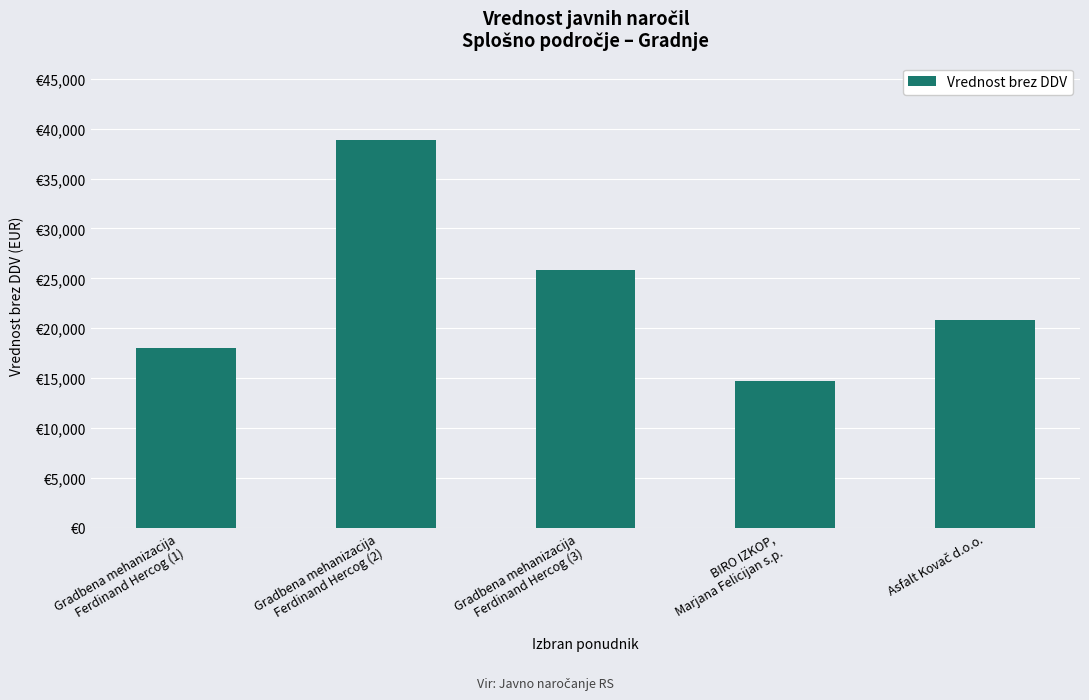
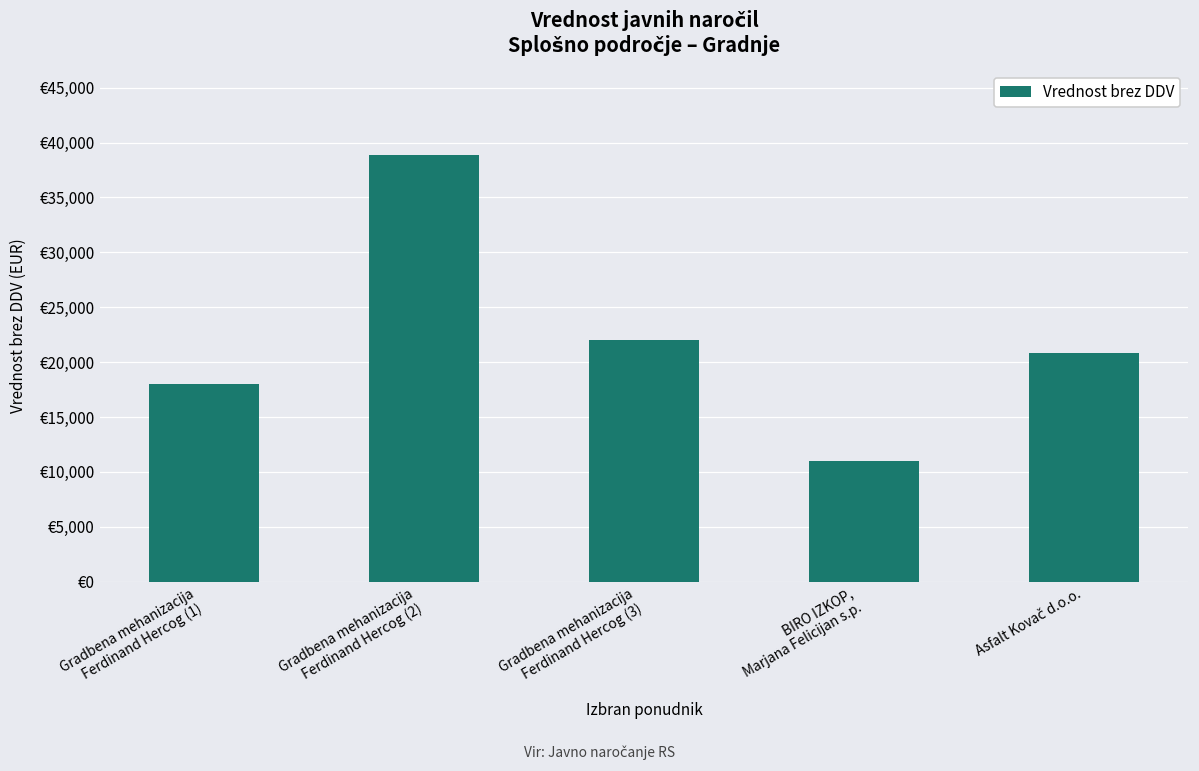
  {
    "Gradbena mehanizacija Ferdinand Hercog (1)": "€18,000",
    "Gradbena mehanizacija Ferdinand Hercog (2)": "€39,000",
-   "Gradbena mehanizacija Ferdinand Hercog (3)": "€26,000",
-   "BIRO IZKOP, Marjana Felicijan s.p.": "€15,000",
+   "Gradbena mehanizacija Ferdinand Hercog (3)": "€22,000",
+   "BIRO IZKOP, Marjana Felicijan s.p.": "€11,000",
    "Asfalt Kovač d.o.o.": "€21,000"
  }
